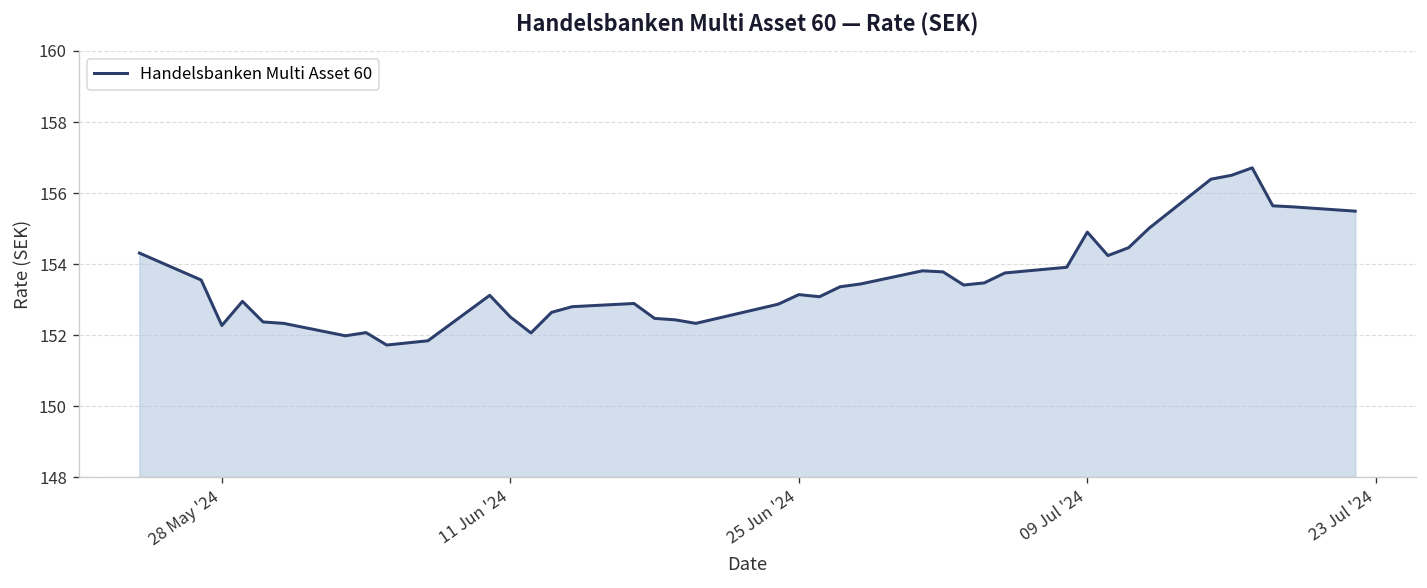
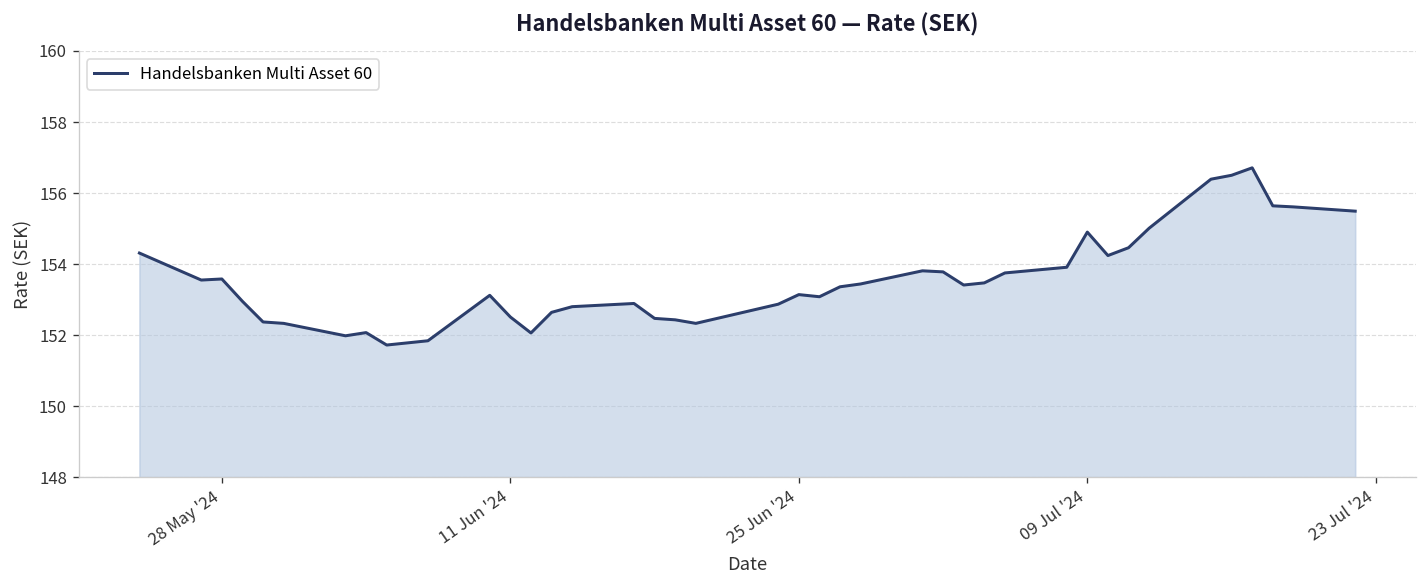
  {
-   "28 May '24": 152.3,
+   "28 May '24": 153.6,
    "11 Jun '24": 152.5,
    "25 Jun '24": 153.1,
    "09 Jul '24": 154.9
  }
